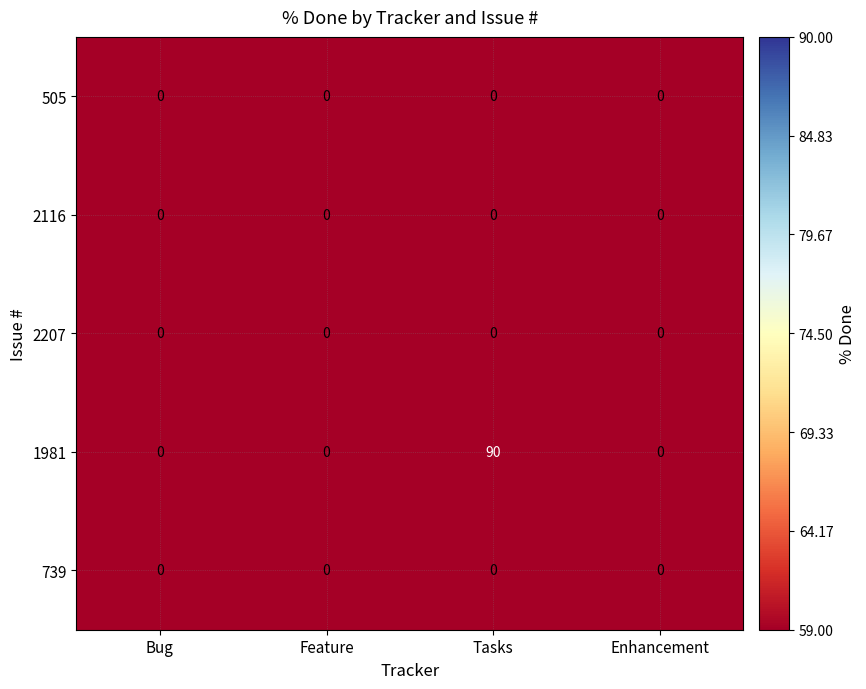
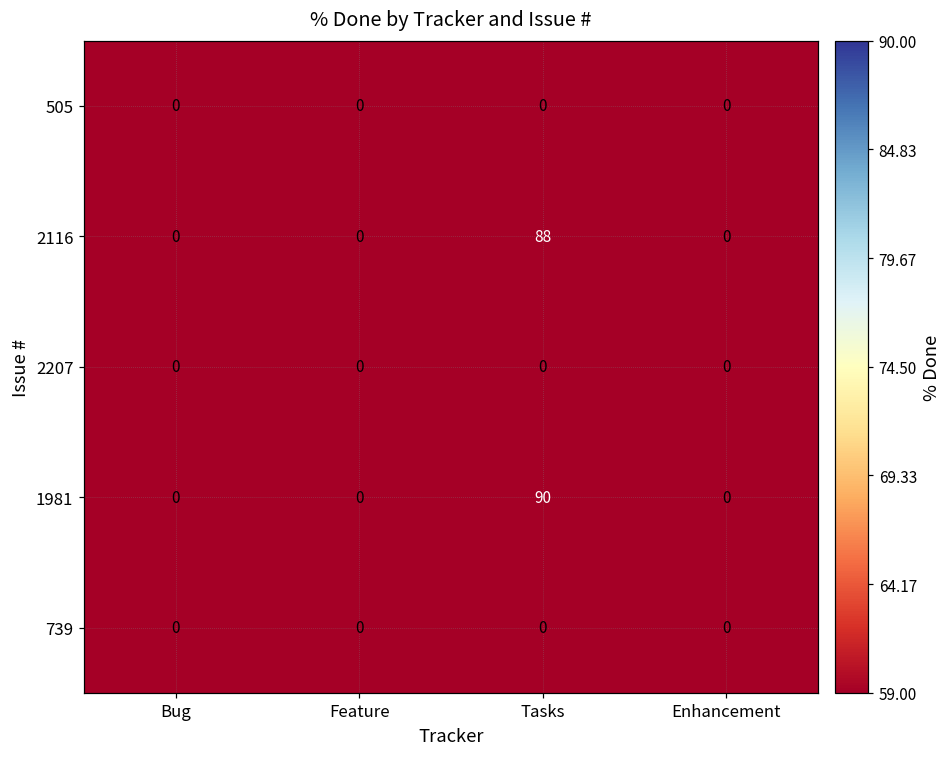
  {
    "505": {
      "Bug": 0,
      "Feature": 0,
      "Tasks": 0,
      "Enhancement": 0
    },
    "2116": {
      "Bug": 0,
      "Feature": 0,
-     "Tasks": 0,
+     "Tasks": 88,
      "Enhancement": 0
    },
    "2207": {
      "Bug": 0,
      "Feature": 0,
      "Tasks": 0,
      "Enhancement": 0
    },
    "1981": {
      "Bug": 0,
      "Feature": 0,
      "Tasks": 90,
      "Enhancement": 0
    },
    "739": {
      "Bug": 0,
      "Feature": 0,
      "Tasks": 0,
      "Enhancement": 0
    }
  }
